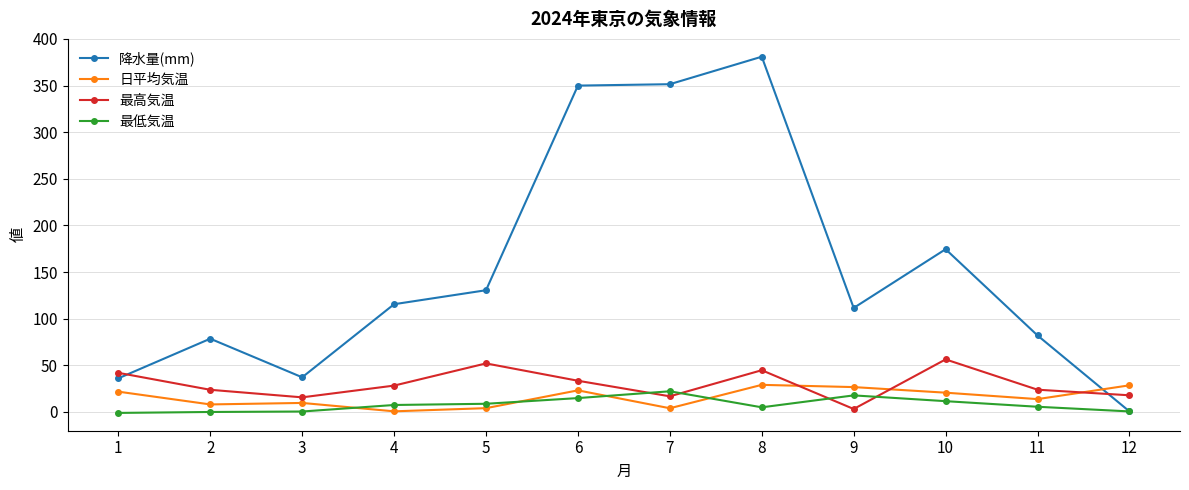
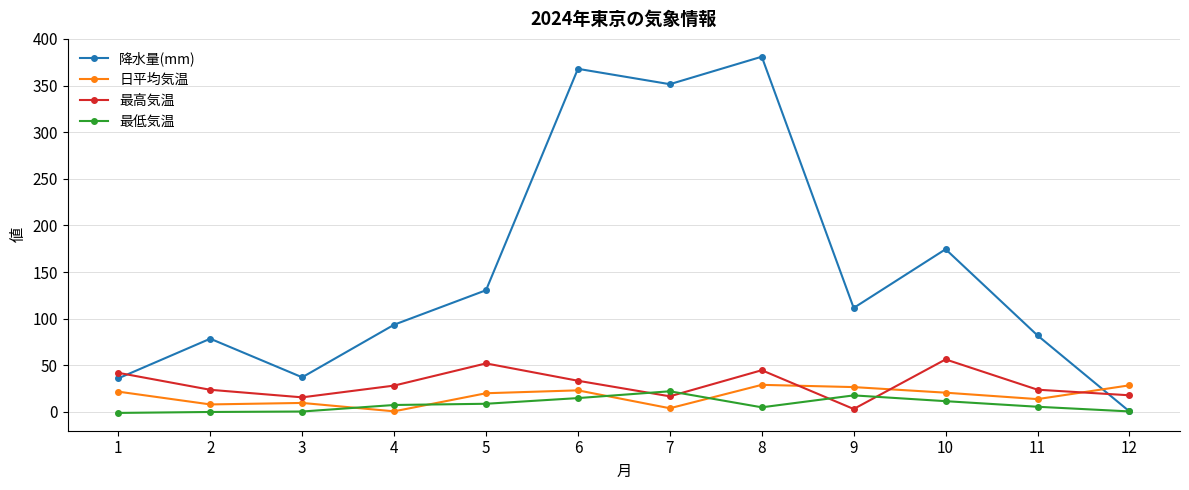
  {
    "降水量(mm)": {
      "1": 40,
      "2": 80,
      "3": 40,
-     "4": 120,
+     "4": 90,
      "5": 130,
-     "6": 350,
+     "6": 370,
      "7": 350,
      "8": 380,
      "9": 110,
      "10": 170,
      "11": 80
    },
    "日平均気温": {
      "1": 20,
      "2": 10,
      "3": 10,
      "4": 0,
-     "5": 0,
+     "5": 20,
      "6": 20,
      "7": 0,
      "8": 30,
      "9": 30,
      "10": 20,
      "11": 10,
      "12": 30
    },
    "最高気温": {
      "1": 40,
      "2": 20,
      "3": 20,
      "4": 30,
      "5": 50,
      "6": 30,
      "7": 20,
      "8": 40,
      "9": 0,
      "10": 60,
      "11": 20,
      "12": 20
    },
    "最低気温": {
      "1": 0,
      "2": 0,
      "3": 0,
      "4": 10,
      "5": 10,
      "6": 10,
      "7": 20,
      "8": 0,
      "9": 20,
      "10": 10,
      "11": 10
    }
  }
